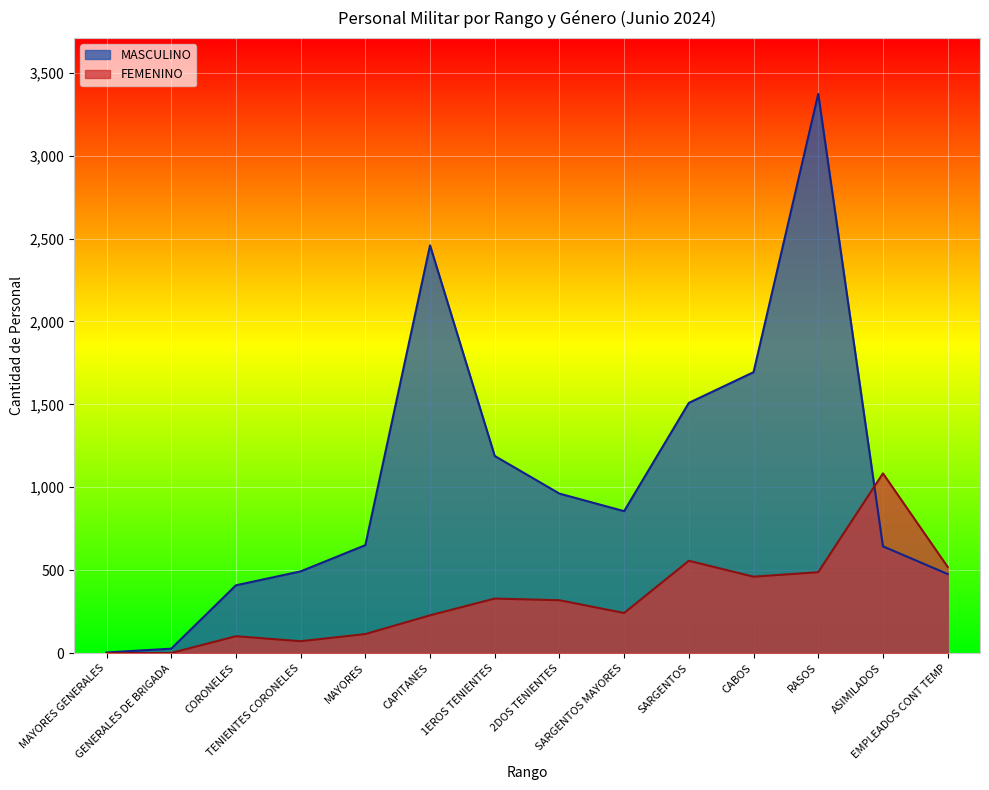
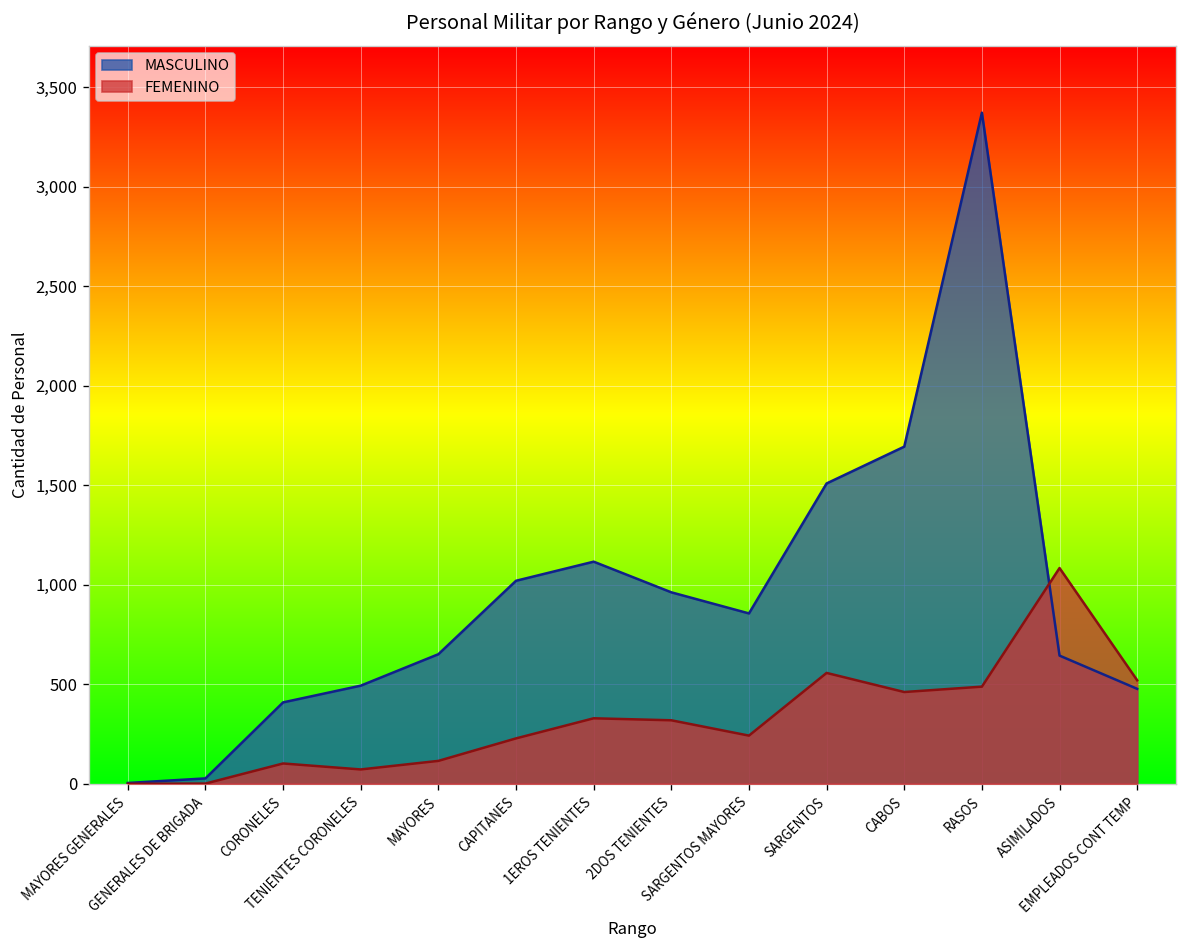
  {
    "MASCULINO": {
      "GENERALES DE BRIGADA": "30",
      "CORONELES": "410",
      "TENIENTES CORONELES": "490",
      "MAYORES": "650",
-     "CAPITANES": "2,460",
-     "1EROS TENIENTES": "1,190",
+     "CAPITANES": "1,020",
+     "1EROS TENIENTES": "1,120",
      "2DOS TENIENTES": "960",
      "SARGENTOS MAYORES": "860",
      "SARGENTOS": "1,510",
      "CABOS": "1,690",
      "RASOS": "3,370",
      "ASIMILADOS": "640",
      "EMPLEADOS CONT TEMP": "480"
    },
    "FEMENINO": {
      "GENERALES DE BRIGADA": "0",
      "CORONELES": "100",
      "TENIENTES CORONELES": "70",
      "MAYORES": "120",
      "CAPITANES": "230",
      "1EROS TENIENTES": "330",
      "2DOS TENIENTES": "320",
      "SARGENTOS MAYORES": "240",
      "SARGENTOS": "560",
      "CABOS": "460",
      "RASOS": "490",
      "ASIMILADOS": "1,080",
      "EMPLEADOS CONT TEMP": "520"
    }
  }
